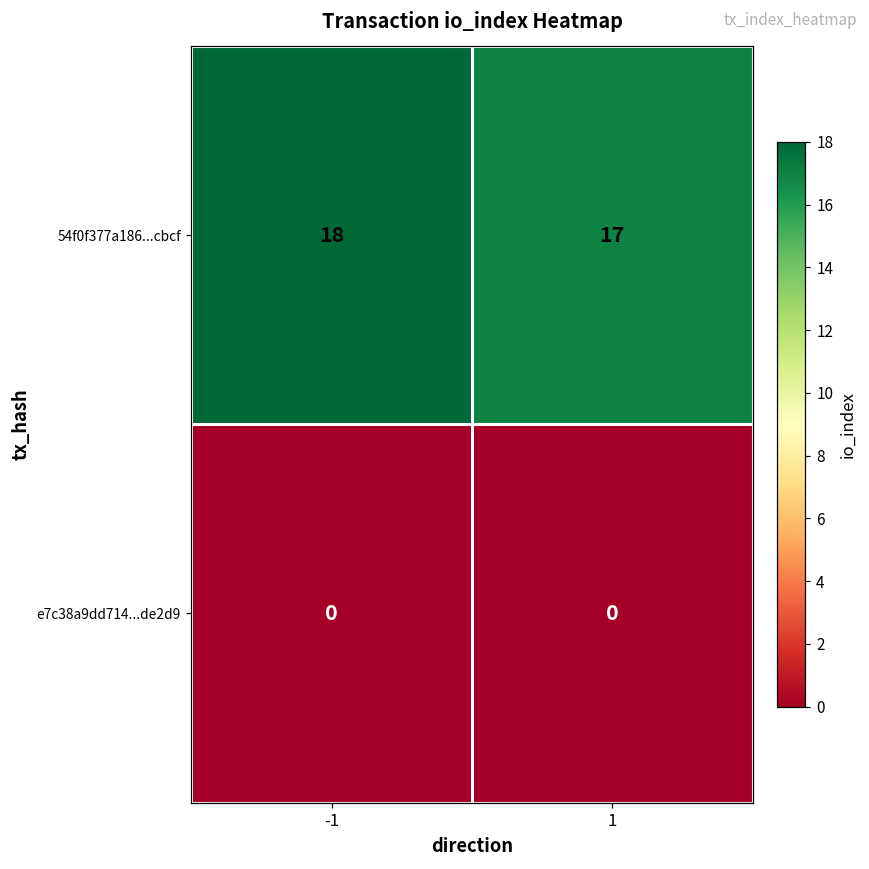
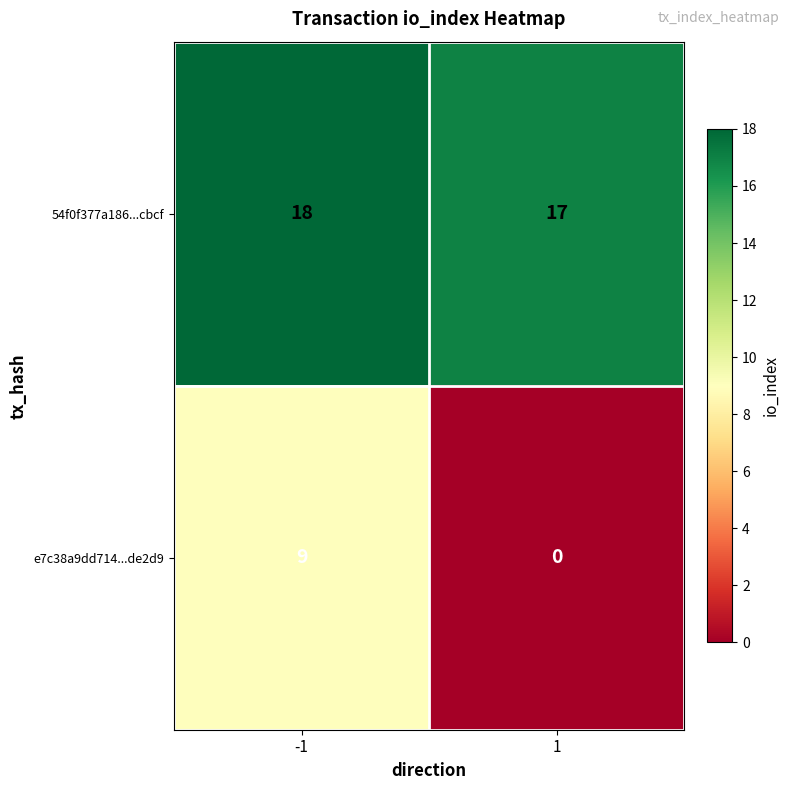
  {
    "54f0f377a186...cbcf": {
      "-1": 18,
      "1": 17
    },
    "e7c38a9dd714...de2d9": {
-     "-1": 0,
+     "-1": 9,
      "1": 0
    }
  }
